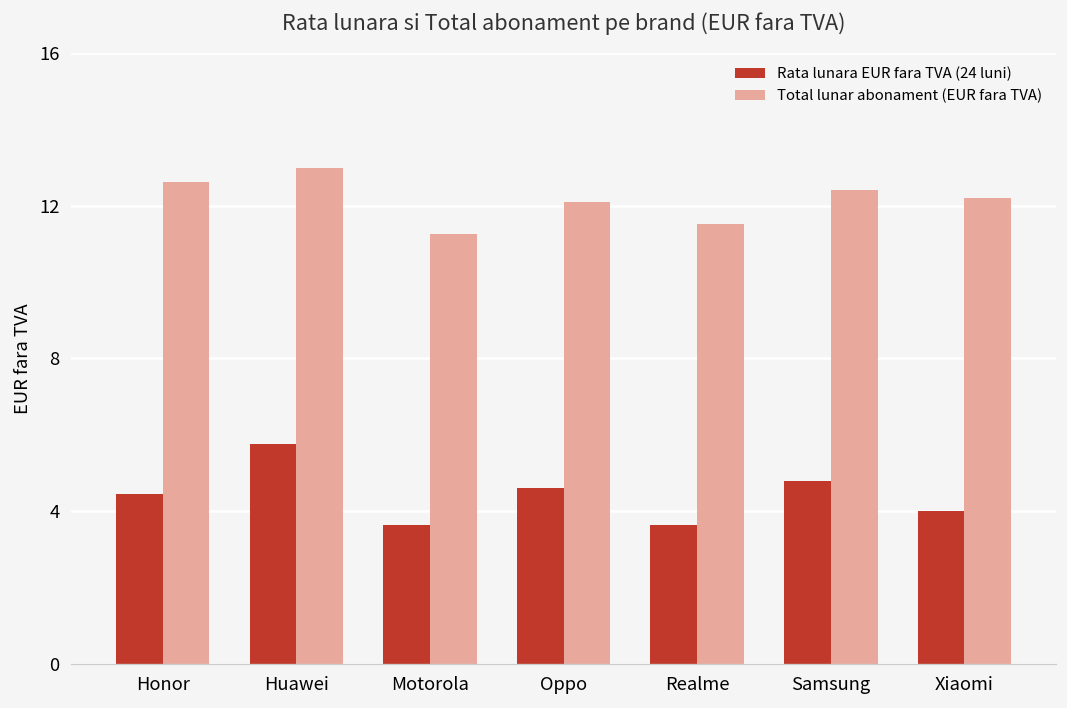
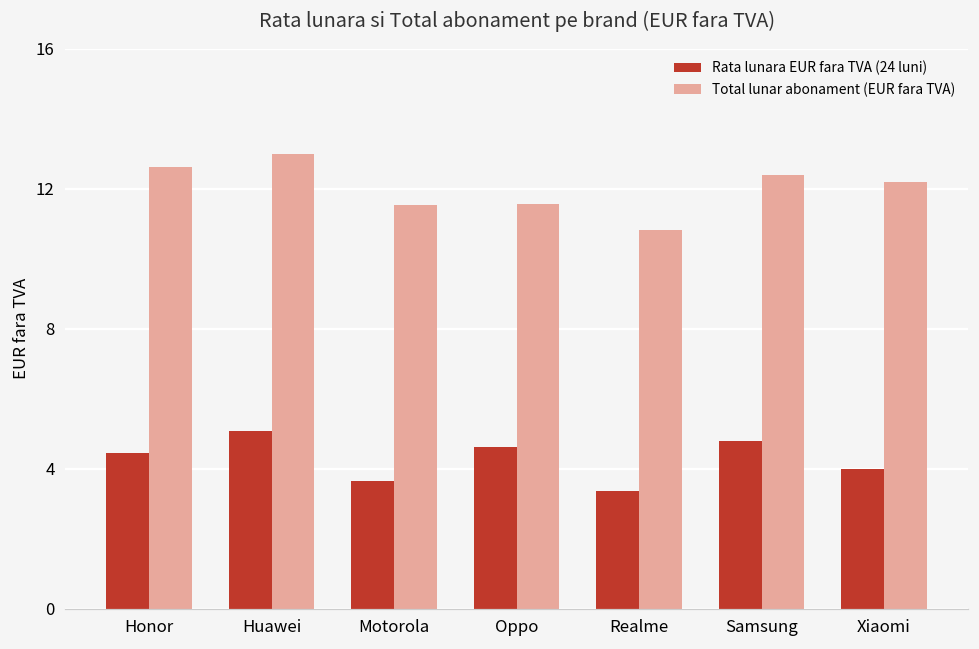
  {
    "Rata lunara EUR fara TVA (24 luni)": {
      "Honor": 4.5,
-     "Huawei": 5.8,
+     "Huawei": 5.1,
      "Motorola": 3.6,
      "Oppo": 4.6,
-     "Realme": 3.6,
+     "Realme": 3.4,
      "Samsung": 4.8,
      "Xiaomi": 4.0
    },
    "Total lunar abonament (EUR fara TVA)": {
      "Honor": 12.6,
      "Huawei": 13.0,
-     "Motorola": 11.3,
-     "Oppo": 12.1,
-     "Realme": 11.5,
+     "Motorola": 11.5,
+     "Oppo": 11.6,
+     "Realme": 10.8,
      "Samsung": 12.4,
      "Xiaomi": 12.2
    }
  }
